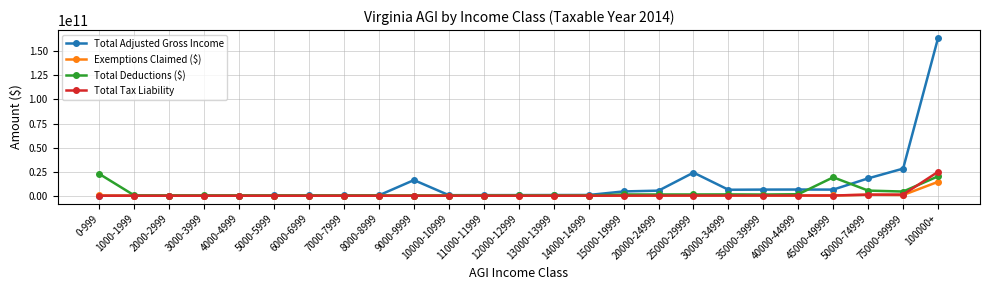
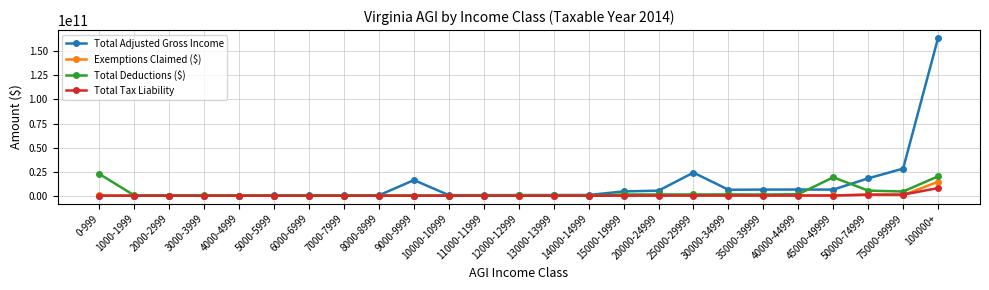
  {
    "Total Adjusted Gross Income": {
      "9000-9999": 20000000000,
      "15000-19999": 0,
      "20000-24999": 10000000000,
      "25000-29999": 20000000000,
      "30000-34999": 10000000000,
      "35000-39999": 10000000000,
      "40000-44999": 10000000000,
      "45000-49999": 10000000000,
      "50000-74999": 20000000000,
      "75000-99999": 30000000000,
      "100000+": 160000000000
    },
    "Exemptions Claimed ($)": {
      "100000+": 10000000000
    },
    "Total Deductions ($)": {
      "0-999": 20000000000,
      "45000-49999": 20000000000,
      "50000-74999": 10000000000,
      "75000-99999": 0,
      "100000+": 20000000000
    },
    "Total Tax Liability": {
-     "100000+": 20000000000
+     "100000+": 10000000000
    }
  }
